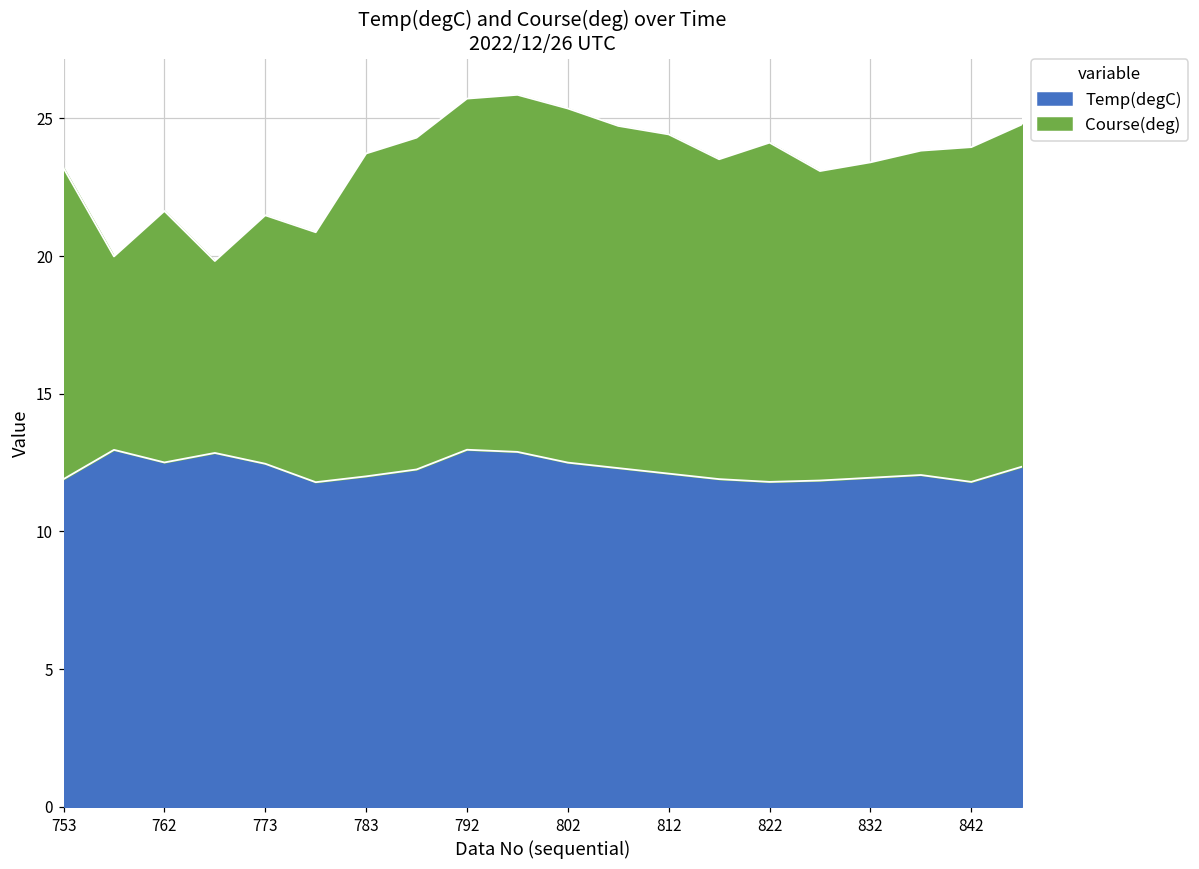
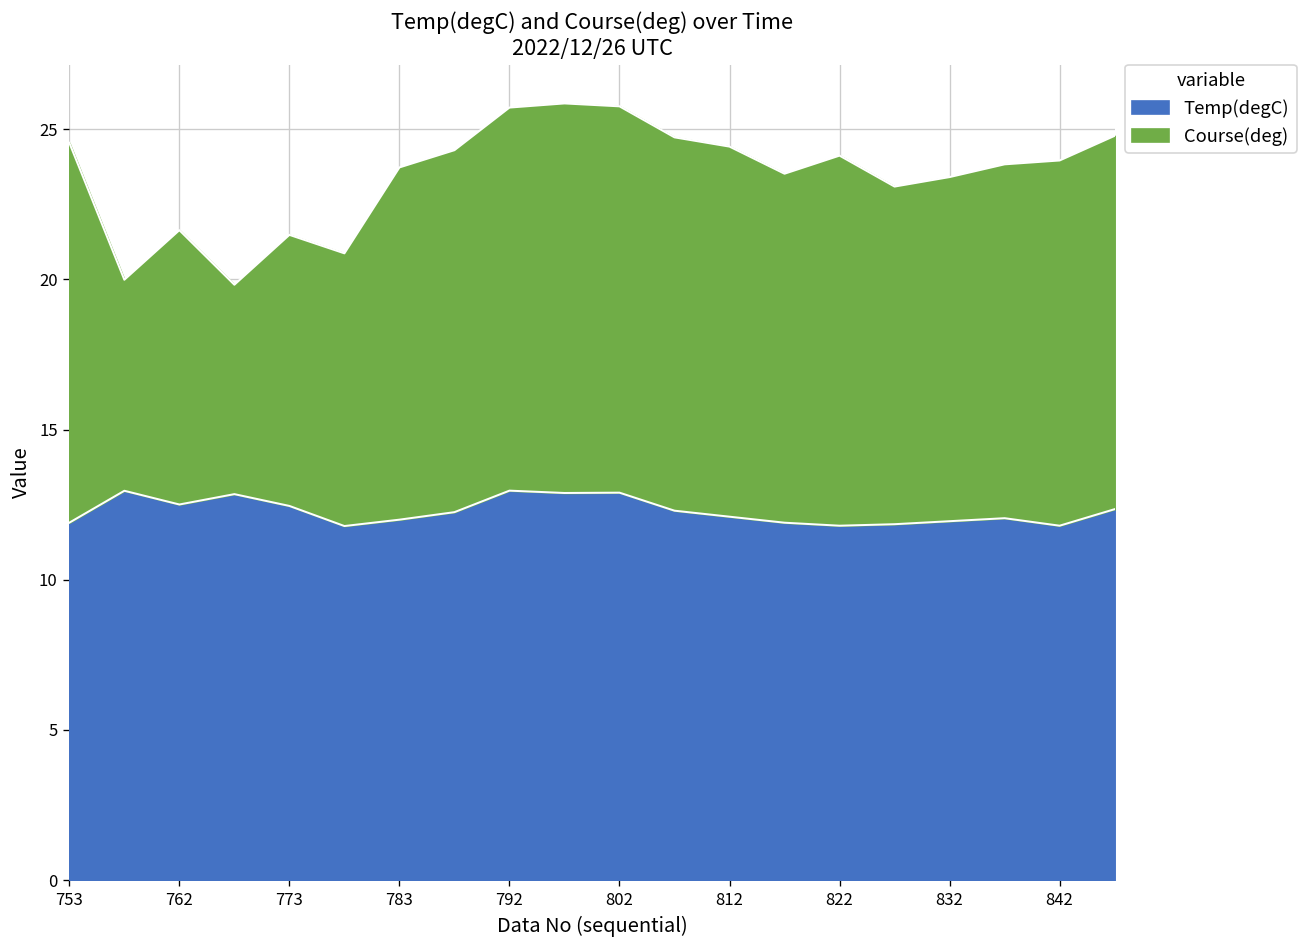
  {
    "Temp(degC)": {
      "753": 11.9,
      "762": 12.5,
      "773": 12.5,
      "783": 12.0,
      "792": 13.0,
-     "802": 12.5,
+     "802": 12.9,
      "812": 12.1,
      "822": 11.8,
      "832": 12.0,
      "842": 11.8
    },
    "Course(deg)": {
-     "753": 11.3,
+     "753": 12.6,
      "762": 9.1,
      "773": 9.0,
      "783": 11.7,
      "792": 12.8,
      "802": 12.9,
      "812": 12.3,
      "822": 12.3,
      "832": 11.5,
      "842": 12.2
    }
  }
